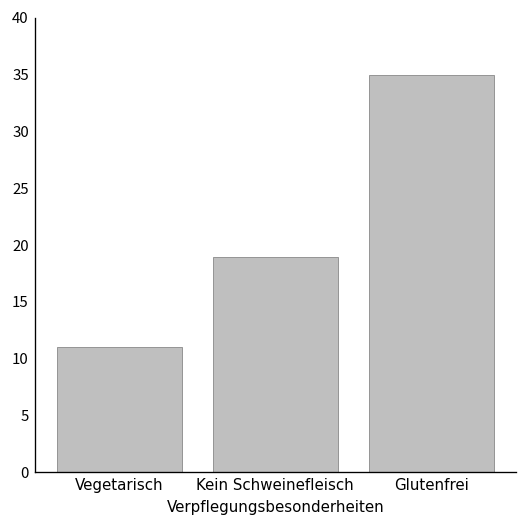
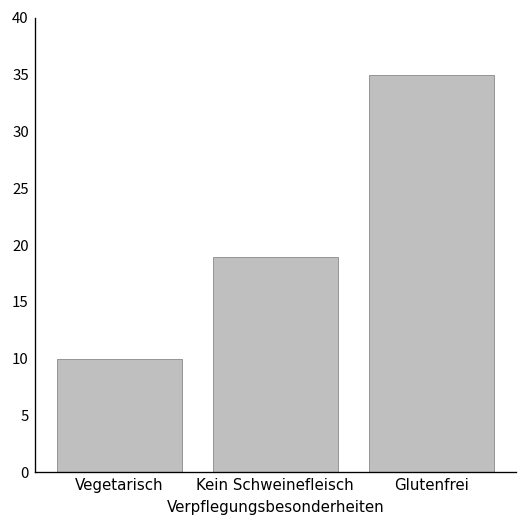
  {
-   "Vegetarisch": 11,
+   "Vegetarisch": 10,
    "Kein Schweinefleisch": 19,
    "Glutenfrei": 35
  }
